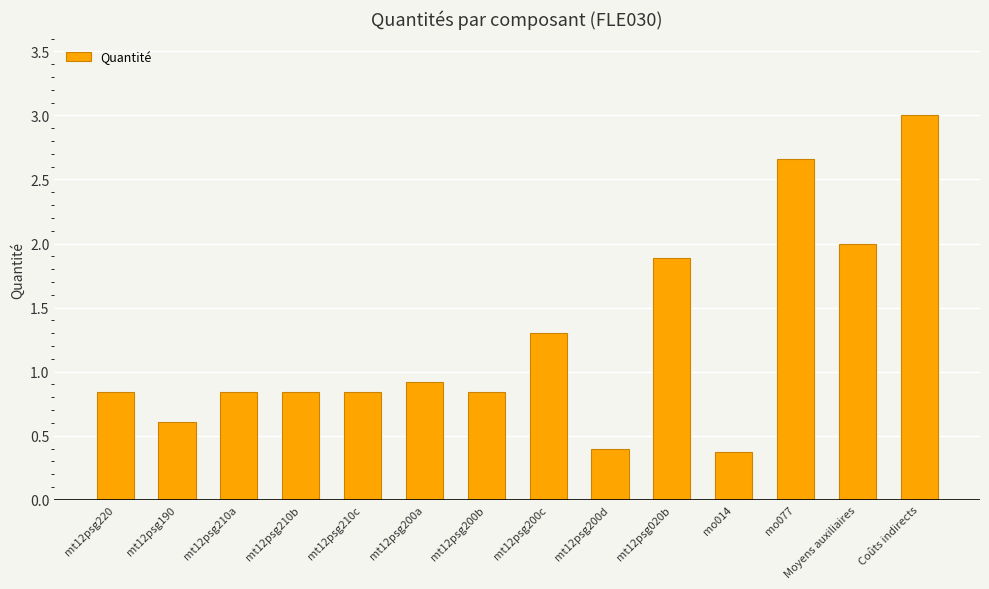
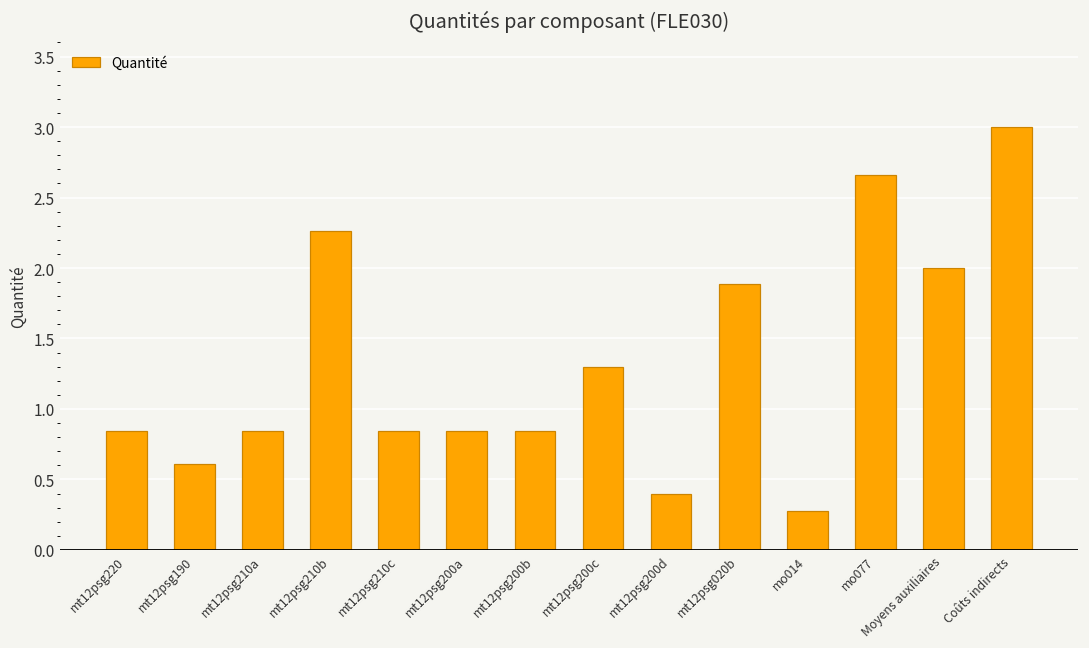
  {
    "mt12psg220": 0.84,
    "mt12psg190": 0.61,
    "mt12psg210a": 0.84,
-   "mt12psg210b": 0.84,
+   "mt12psg210b": 2.26,
    "mt12psg210c": 0.84,
-   "mt12psg200a": 0.92,
+   "mt12psg200a": 0.84,
    "mt12psg200b": 0.84,
    "mt12psg200c": 1.30,
    "mt12psg200d": 0.40,
    "mt12psg020b": 1.89,
-   "mo014": 0.37,
+   "mo014": 0.28,
    "mo077": 2.66,
    "Moyens auxiliaires": 2.00,
    "Coûts indirects": 3.00
  }
